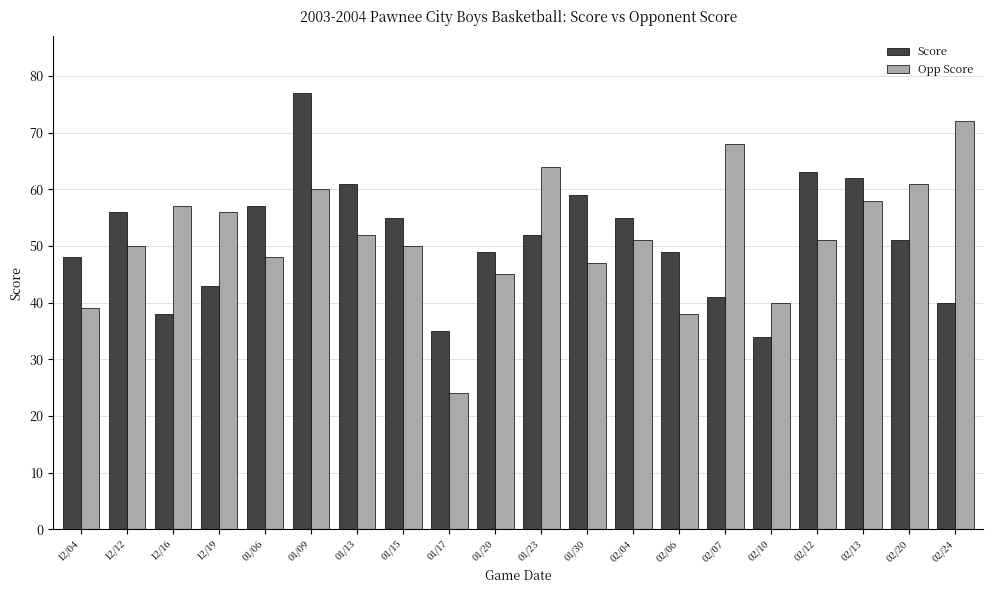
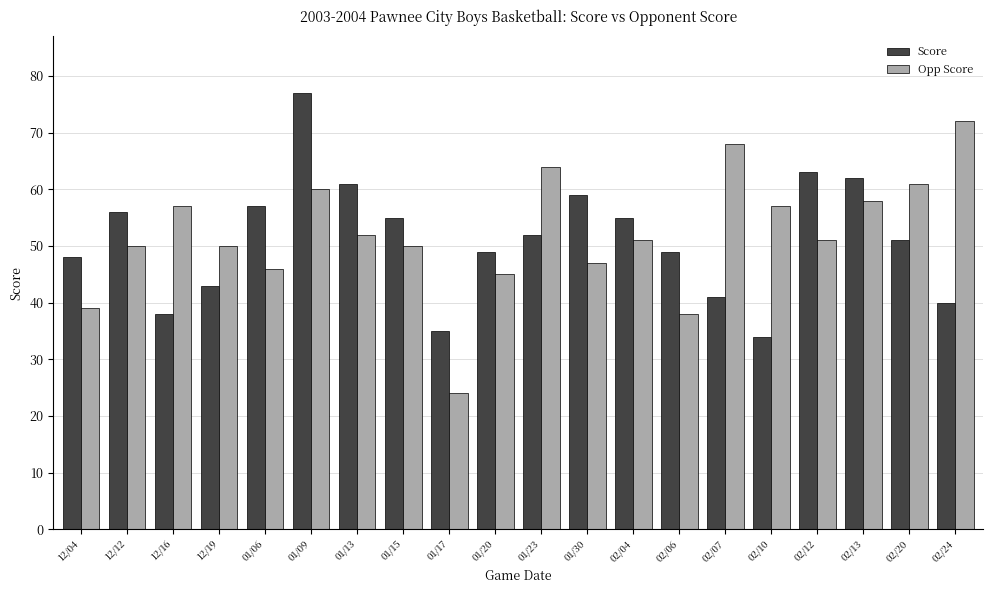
  {
    "Score": {
      "12/04": 48,
      "12/12": 56,
      "12/16": 38,
      "12/19": 43,
      "01/06": 57,
      "01/09": 77,
      "01/13": 61,
      "01/15": 55,
      "01/17": 35,
      "01/20": 49,
      "01/23": 52,
      "01/30": 59,
      "02/04": 55,
      "02/06": 49,
      "02/07": 41,
      "02/10": 34,
      "02/12": 63,
      "02/13": 62,
      "02/20": 51,
      "02/24": 40
    },
    "Opp Score": {
      "12/04": 39,
      "12/12": 50,
      "12/16": 57,
-     "12/19": 56,
-     "01/06": 48,
+     "12/19": 50,
+     "01/06": 46,
      "01/09": 60,
      "01/13": 52,
      "01/15": 50,
      "01/17": 24,
      "01/20": 45,
      "01/23": 64,
      "01/30": 47,
      "02/04": 51,
      "02/06": 38,
      "02/07": 68,
-     "02/10": 40,
+     "02/10": 57,
      "02/12": 51,
      "02/13": 58,
      "02/20": 61,
      "02/24": 72
    }
  }
